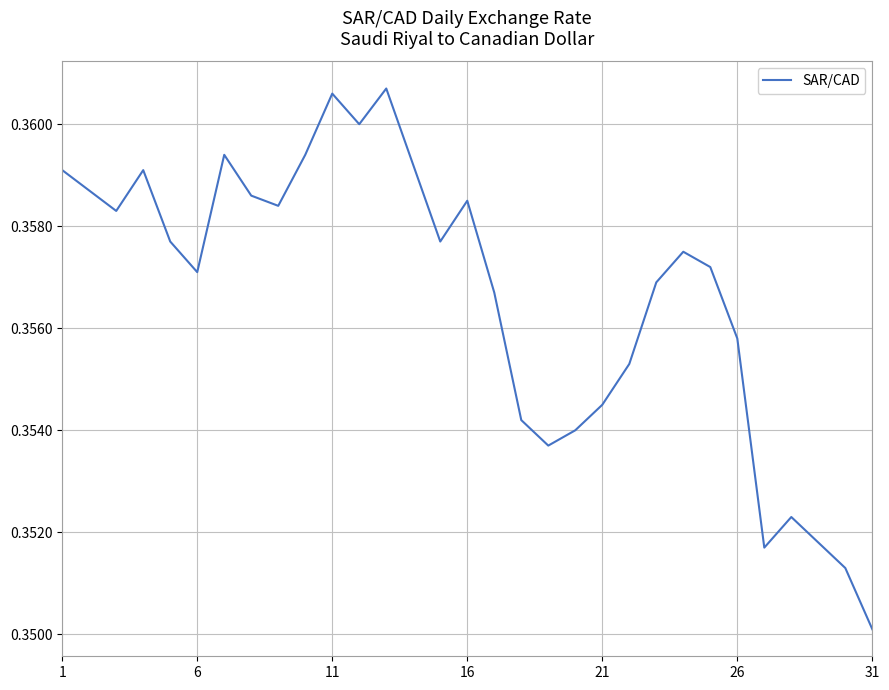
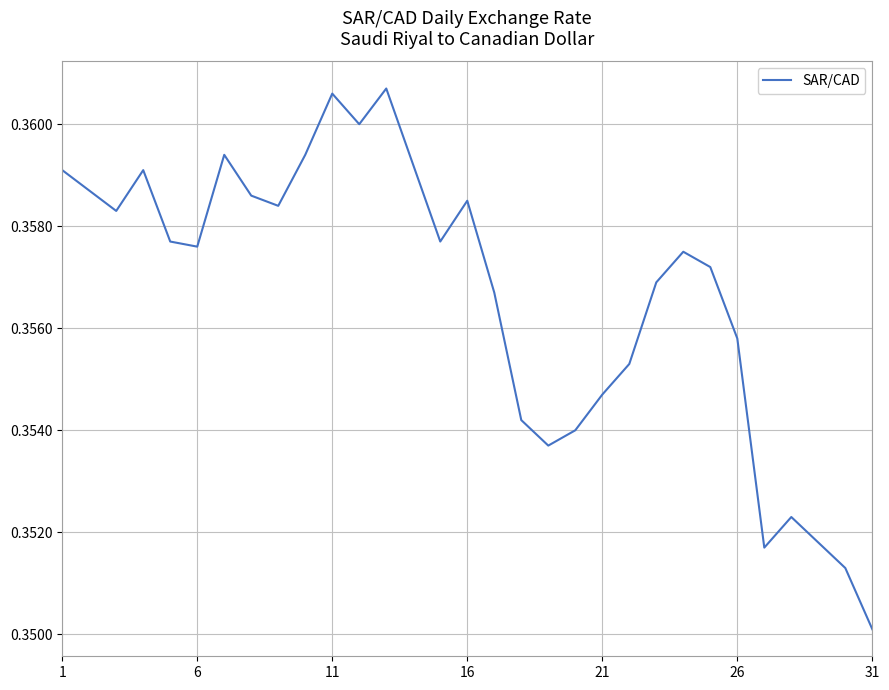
  {
    "1": 0.3591,
-   "6": 0.3571,
+   "6": 0.3576,
    "11": 0.3606,
    "16": 0.3585,
-   "21": 0.3545,
+   "21": 0.3547,
    "26": 0.3558,
    "31": 0.3501
  }
